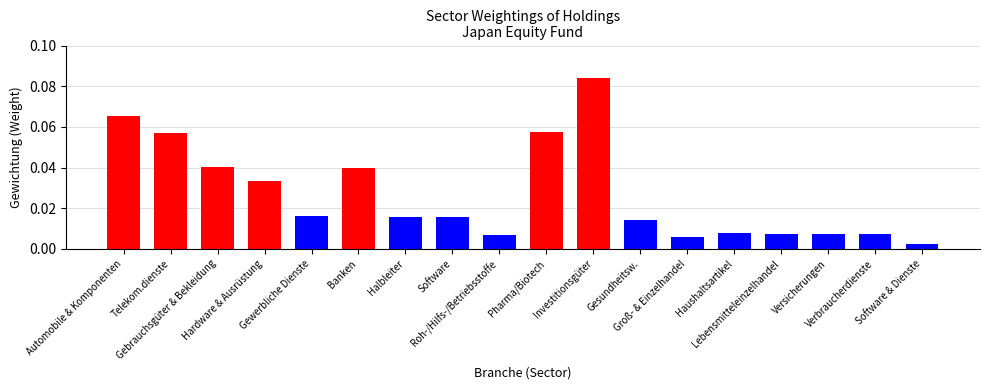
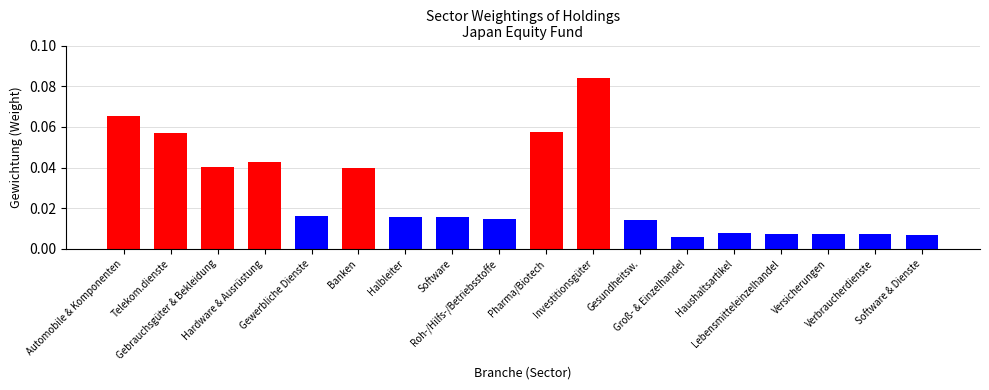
  {
    "Automobile & Komponenten": 0.065,
    "Telekom.dienste": 0.057,
    "Gebrauchsgüter & Bekleidung": 0.040,
-   "Hardware & Ausrüstung": 0.033,
+   "Hardware & Ausrüstung": 0.043,
    "Gewerbliche Dienste": 0.016,
    "Banken": 0.040,
    "Halbleiter": 0.016,
    "Software": 0.015,
-   "Roh-/Hilfs-/Betriebsstoffe": 0.007,
+   "Roh-/Hilfs-/Betriebsstoffe": 0.015,
    "Pharma/Biotech": 0.058,
    "Investitionsgüter": 0.084,
    "Gesundheitsw.": 0.014,
    "Groß- & Einzelhandel": 0.006,
    "Haushaltsartikel": 0.008,
    "Lebensmitteleinzelhandel": 0.008,
    "Versicherungen": 0.007,
    "Verbraucherdienste": 0.007,
-   "Software & Dienste": 0.002
+   "Software & Dienste": 0.007
  }
